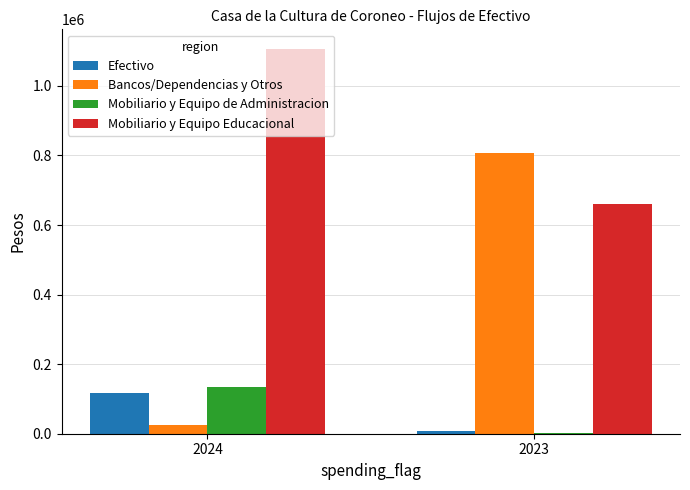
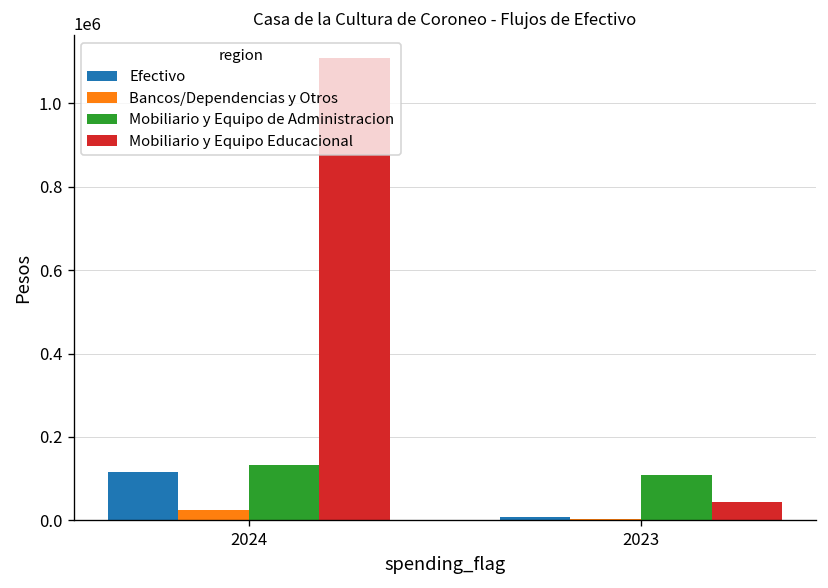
  {
    "Efectivo": {
      "2024": 120000,
      "2023": 10000
    },
    "Bancos/Dependencias y Otros": {
      "2024": 20000,
-     "2023": 810000
+     "2023": 0
    },
    "Mobiliario y Equipo de Administracion": {
      "2024": 130000,
-     "2023": 0
+     "2023": 110000
    },
    "Mobiliario y Equipo Educacional": {
-     "2023": 660000
+     "2023": 40000
    }
  }
